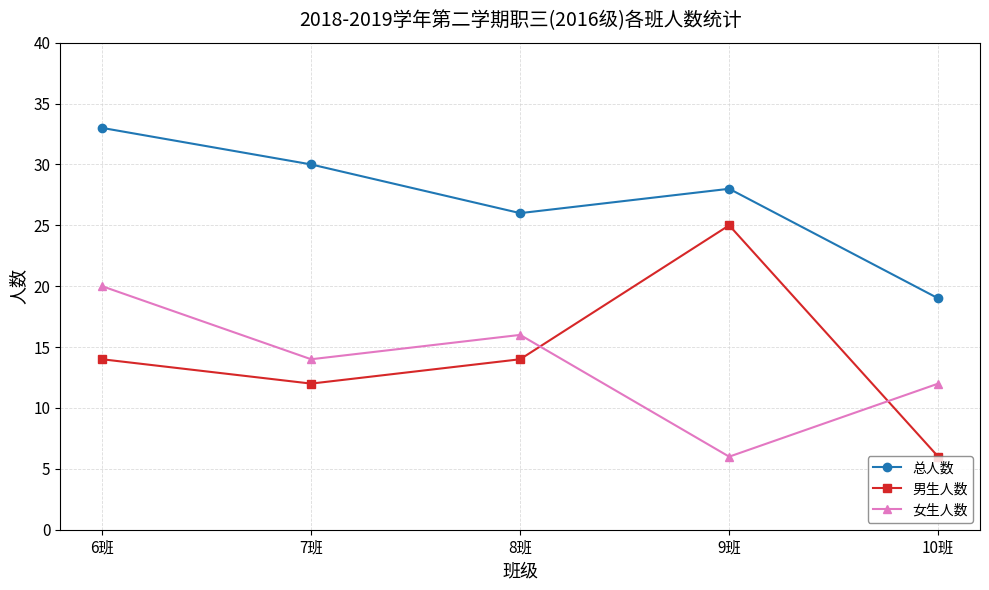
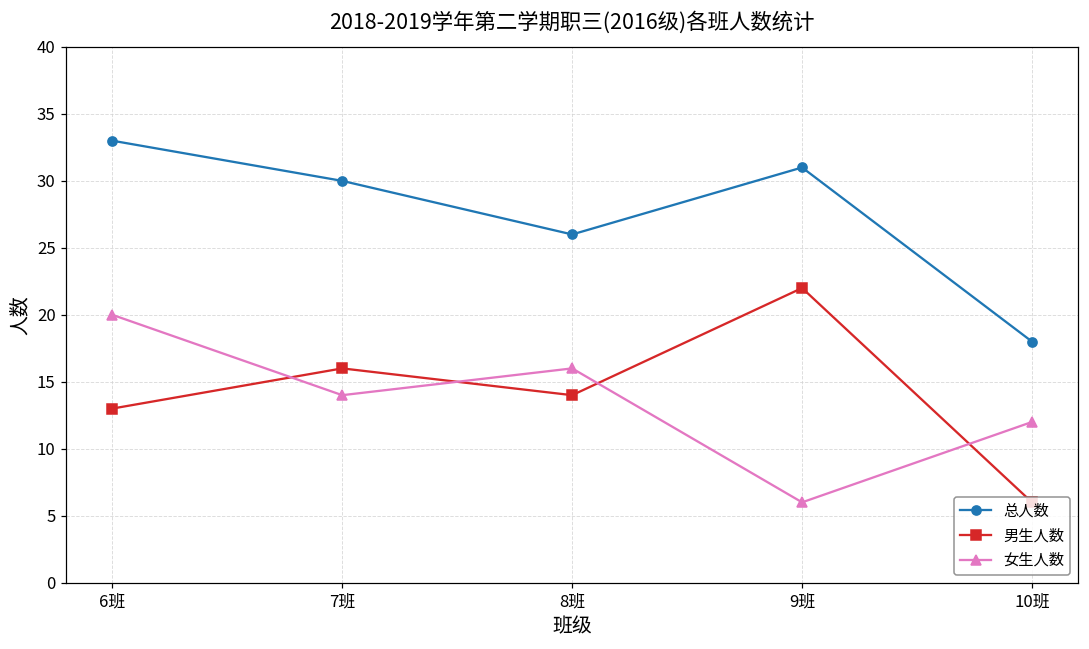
  {
    "总人数": {
      "6班": 33,
      "7班": 30,
      "8班": 26,
-     "9班": 28,
-     "10班": 19
+     "9班": 31,
+     "10班": 18
    },
    "男生人数": {
-     "6班": 14,
-     "7班": 12,
+     "6班": 13,
+     "7班": 16,
      "8班": 14,
-     "9班": 25
+     "9班": 22
    },
    "女生人数": {
      "6班": 20,
      "7班": 14,
      "8班": 16,
      "9班": 6,
      "10班": 12
    }
  }
